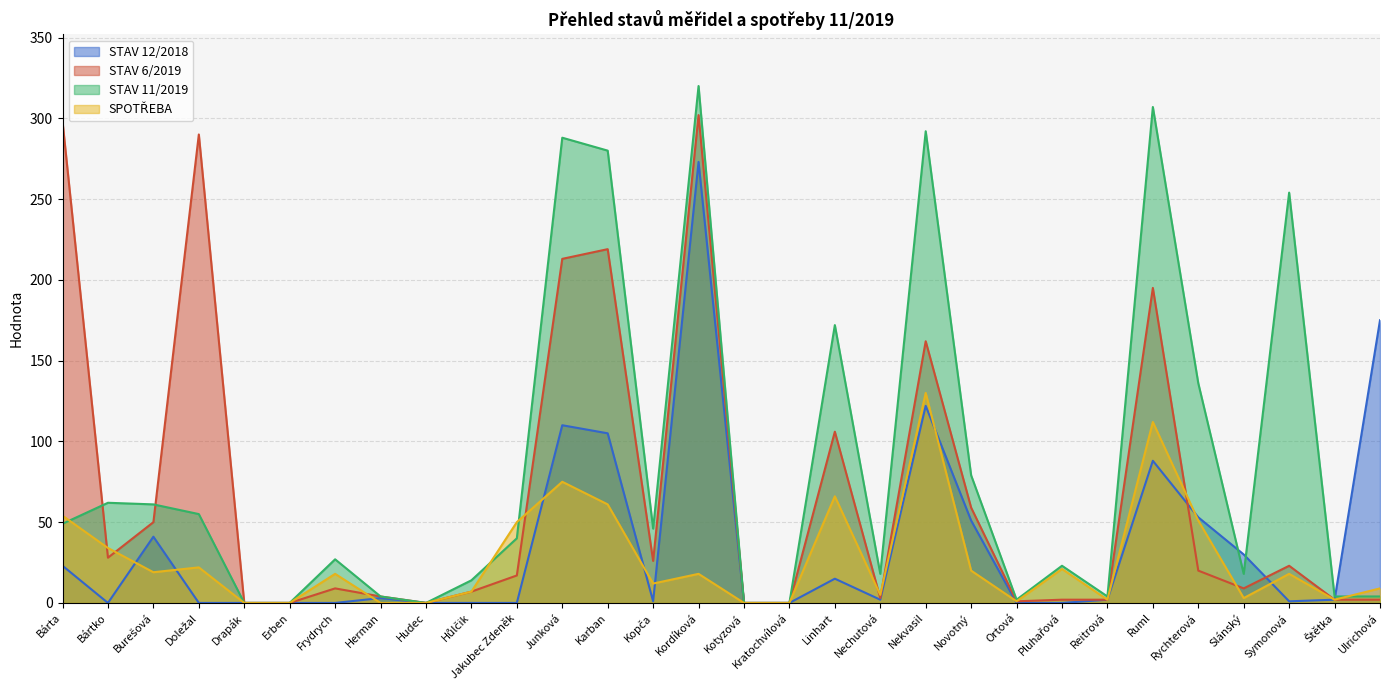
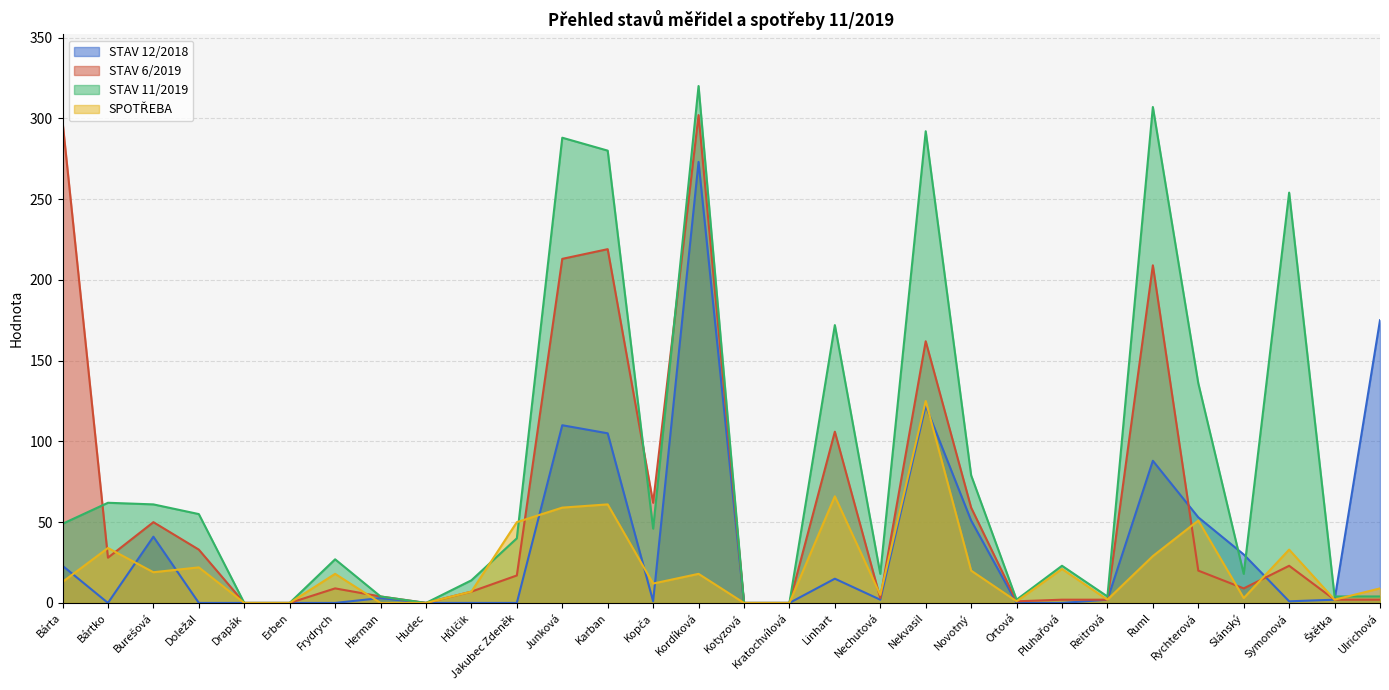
  {
    "STAV 12/2018": {
      "Bárta": 23,
      "Bártko": 0,
      "Burešová": 41,
      "Doležal": 0,
      "Frydrych": 0,
      "Hůlčik": 0,
      "Jakubec Zdeněk": 0,
      "Junková": 110,
      "Karban": 105,
      "Kopča": 1,
      "Kordíková": 273,
      "Linhart": 15,
      "Nekvasil": 122,
      "Novotný": 51,
      "Pluhařová": 0,
      "Ruml": 88,
      "Rychterová": 53,
      "Slánský": 30,
      "Symonová": 1,
      "Ulrichová": 175
    },
    "STAV 6/2019": {
      "Bárta": 298,
      "Bártko": 28,
      "Burešová": 50,
-     "Doležal": 290,
+     "Doležal": 33,
      "Frydrych": 9,
      "Jakubec Zdeněk": 17,
      "Junková": 213,
      "Karban": 219,
-     "Kopča": 26,
+     "Kopča": 62,
      "Kordíková": 302,
      "Linhart": 106,
      "Nekvasil": 162,
      "Novotný": 59,
      "Pluhařová": 2,
-     "Ruml": 195,
+     "Ruml": 209,
      "Rychterová": 20,
      "Slánský": 9,
      "Symonová": 23,
      "Ulrichová": 2
    },
    "STAV 11/2019": {
      "Bárta": 49,
      "Bártko": 62,
      "Burešová": 61,
      "Doležal": 55,
      "Frydrych": 27,
      "Hůlčik": 14,
      "Jakubec Zdeněk": 40,
      "Junková": 288,
      "Karban": 280,
      "Kopča": 46,
      "Kordíková": 320,
      "Linhart": 172,
      "Nechutová": 18,
      "Nekvasil": 292,
      "Novotný": 79,
      "Pluhařová": 23,
      "Reitrová": 4,
      "Ruml": 307,
      "Rychterová": 136,
      "Slánský": 18,
      "Symonová": 254,
      "Štětka": 4,
      "Ulrichová": 4
    },
    "SPOTŘEBA": {
-     "Bárta": 54,
+     "Bárta": 13,
      "Bártko": 34,
      "Burešová": 19,
      "Doležal": 22,
      "Frydrych": 18,
      "Herman": 0,
      "Jakubec Zdeněk": 50,
-     "Junková": 75,
+     "Junková": 59,
      "Karban": 61,
      "Kopča": 12,
      "Kordíková": 18,
      "Linhart": 66,
      "Nechutová": 5,
-     "Nekvasil": 130,
+     "Nekvasil": 125,
      "Novotný": 20,
      "Pluhařová": 21,
-     "Ruml": 112,
+     "Ruml": 29,
      "Rychterová": 51,
      "Slánský": 3,
-     "Symonová": 18,
+     "Symonová": 33,
      "Ulrichová": 9
    }
  }
